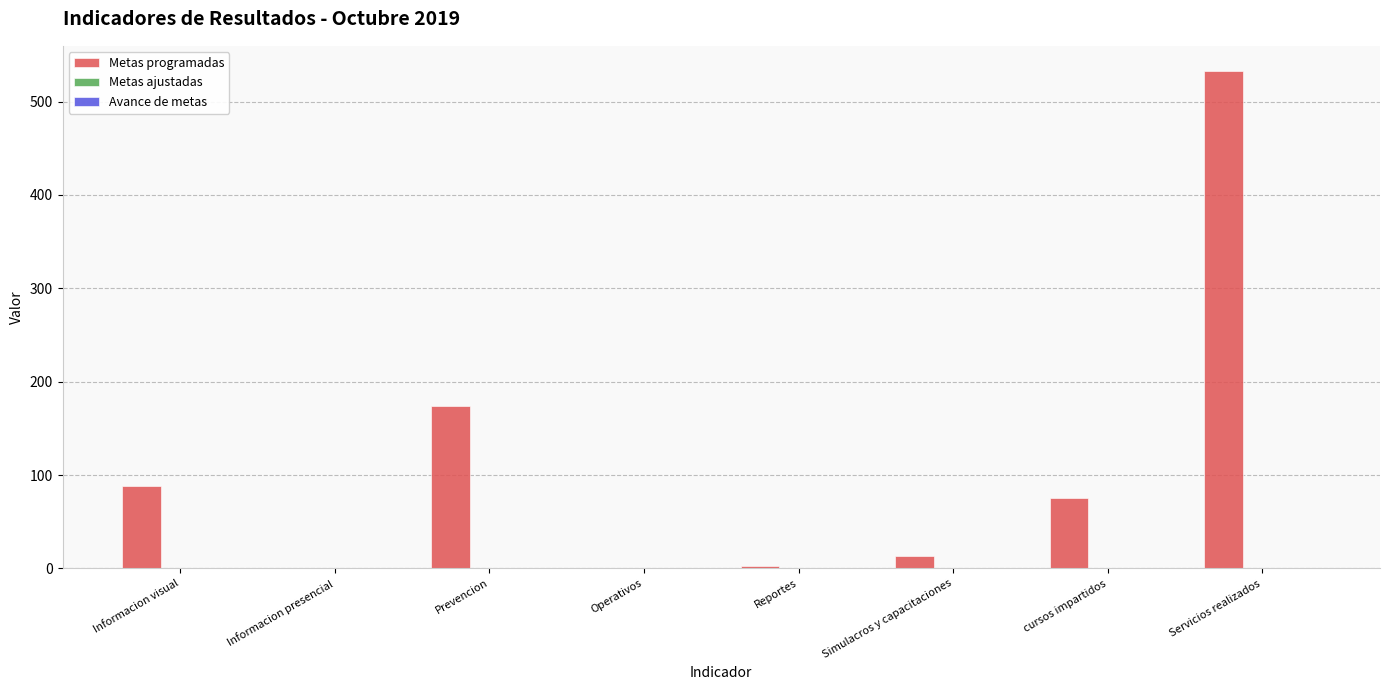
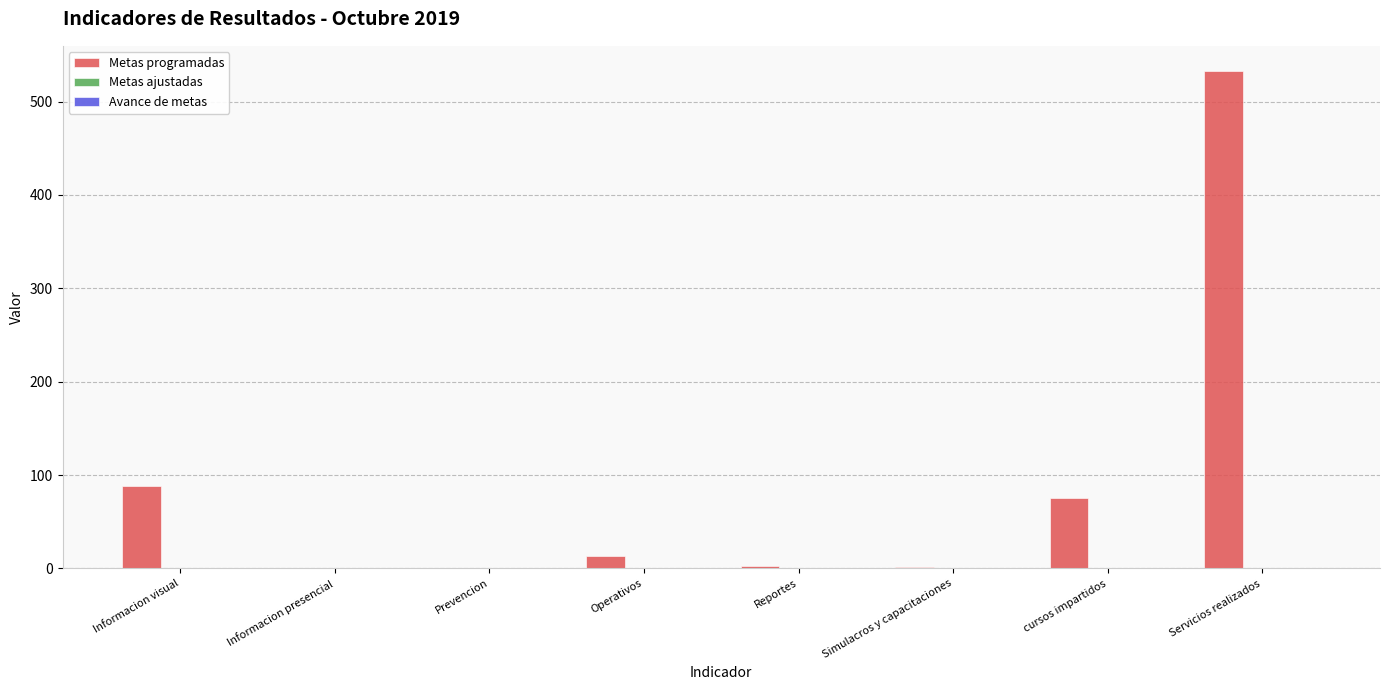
  {
    "Metas programadas": {
      "Informacion visual": 90,
-     "Prevencion": 170,
-     "Operativos": 0,
+     "Prevencion": 0,
+     "Operativos": 10,
      "Reportes": 0,
-     "Simulacros y capacitaciones": 10,
+     "Simulacros y capacitaciones": 0,
      "cursos impartidos": 80,
      "Servicios realizados": 530
    }
  }
